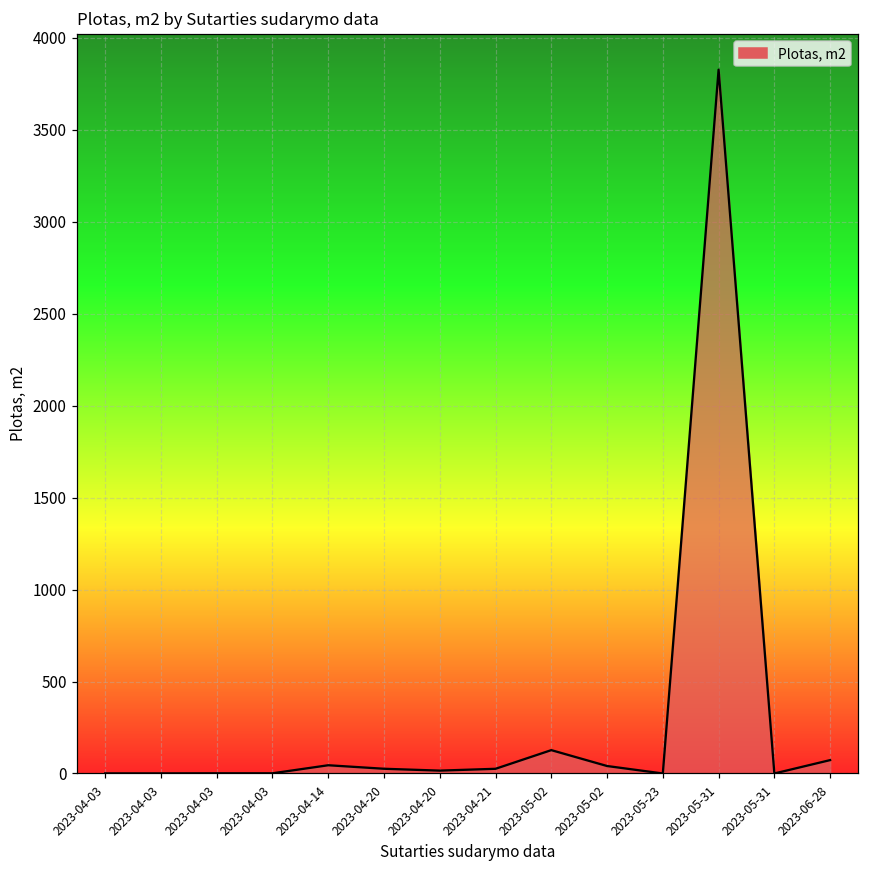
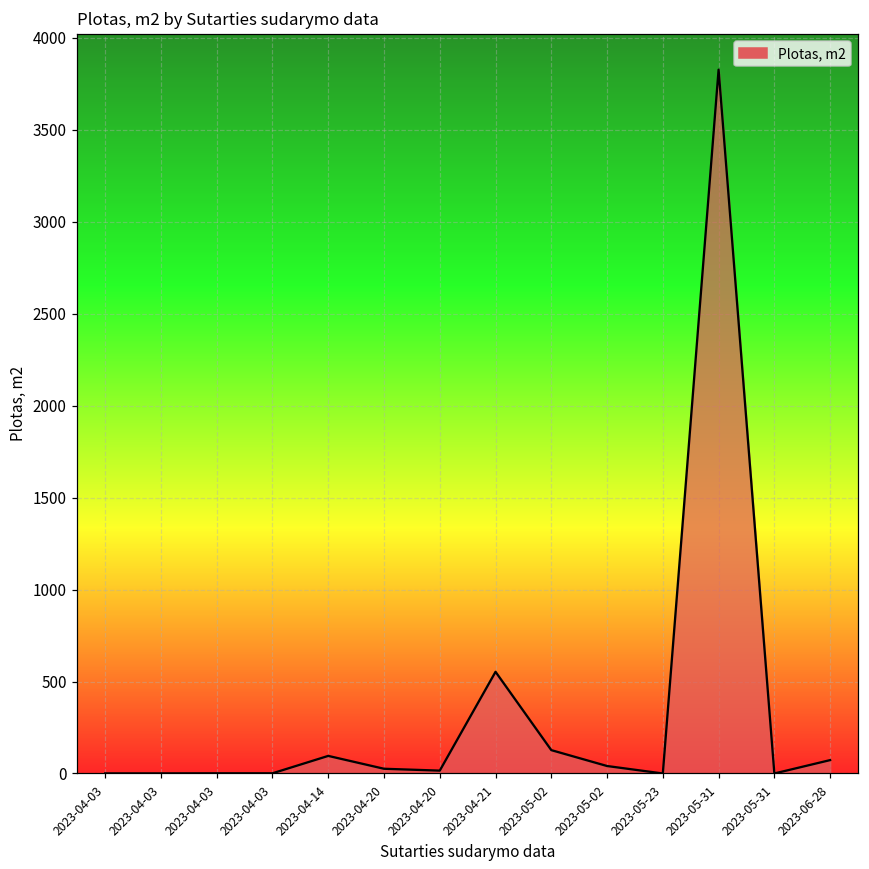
  {
-   "2023-04-14": 40,
-   "2023-04-21": 30,
+   "2023-04-14": 100,
+   "2023-04-21": 550,
    "2023-05-23": 0,
    "2023-06-28": 70
  }
